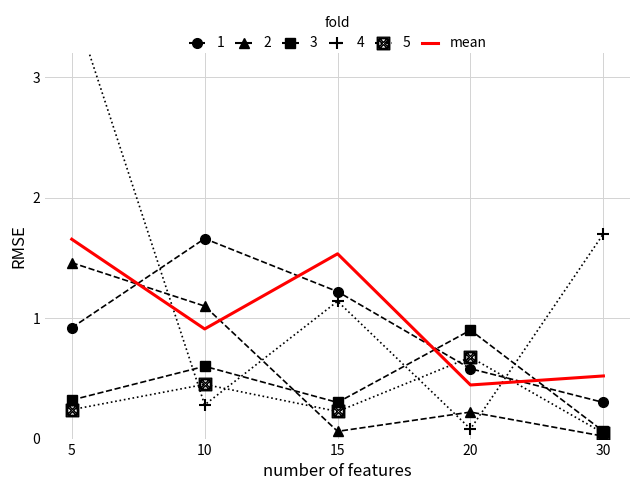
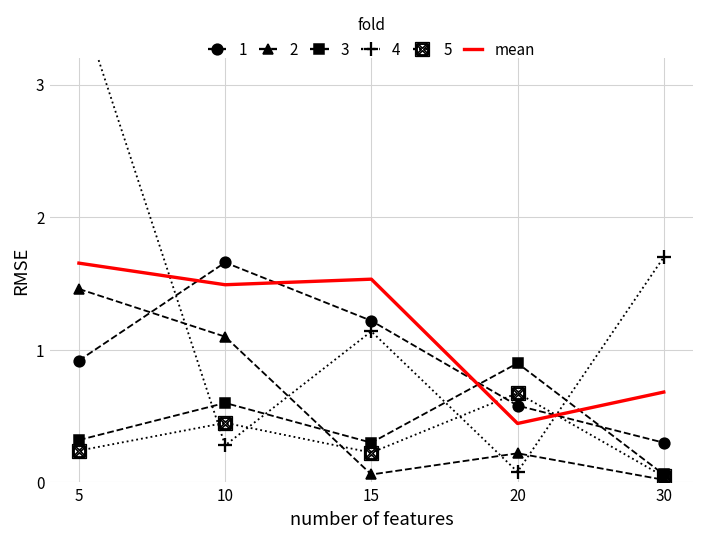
  {
    "mean": {
      "5": 1.66,
-     "10": 0.91,
+     "10": 1.49,
      "15": 1.53,
      "20": 0.45,
-     "30": 0.52
+     "30": 0.68
    }
  }
